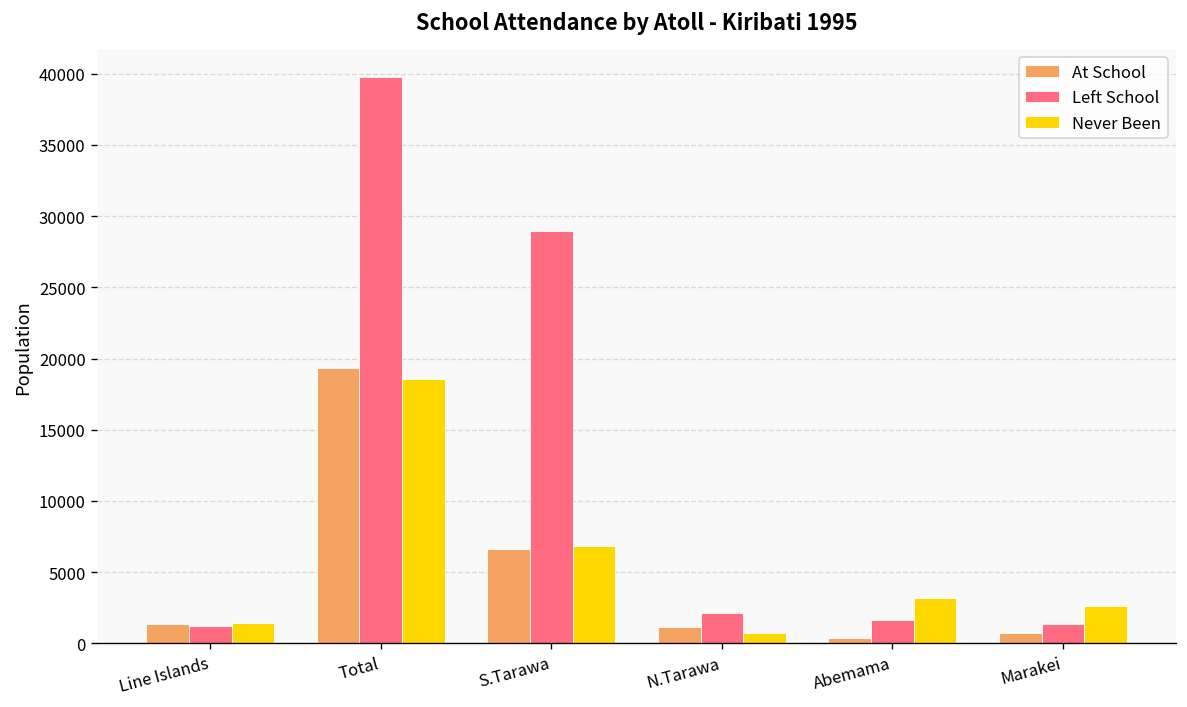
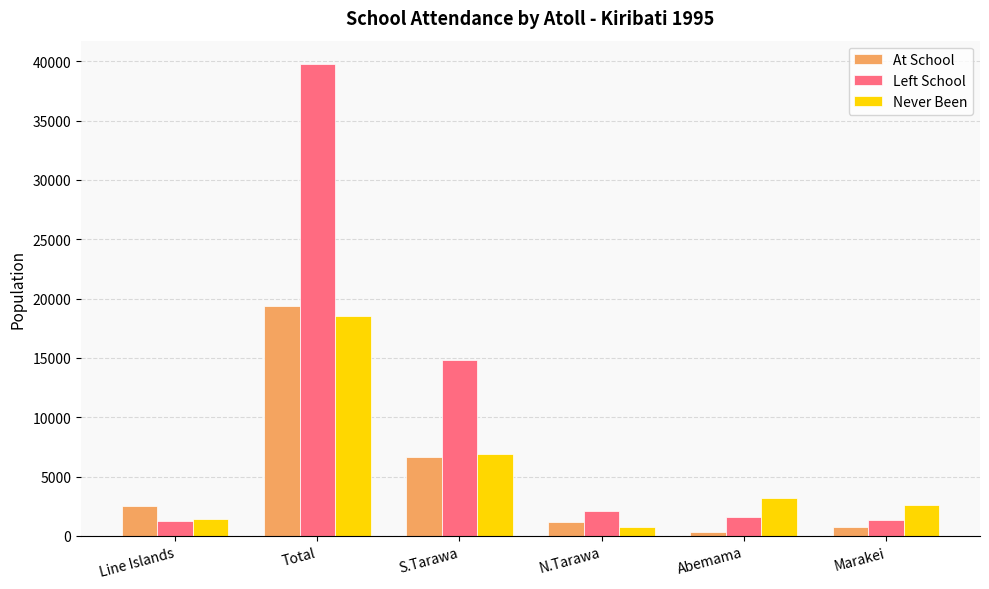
  {
    "At School": {
-     "Line Islands": 1300,
+     "Line Islands": 2600,
      "Total": 19400,
      "S.Tarawa": 6600,
      "N.Tarawa": 1200,
      "Abemama": 400,
      "Marakei": 700
    },
    "Left School": {
      "Line Islands": 1200,
      "Total": 39700,
-     "S.Tarawa": 29000,
+     "S.Tarawa": 14900,
      "N.Tarawa": 2100,
      "Abemama": 1600,
      "Marakei": 1300
    },
    "Never Been": {
      "Line Islands": 1400,
      "Total": 18500,
      "S.Tarawa": 6900,
      "N.Tarawa": 700,
      "Abemama": 3200,
      "Marakei": 2600
    }
  }
